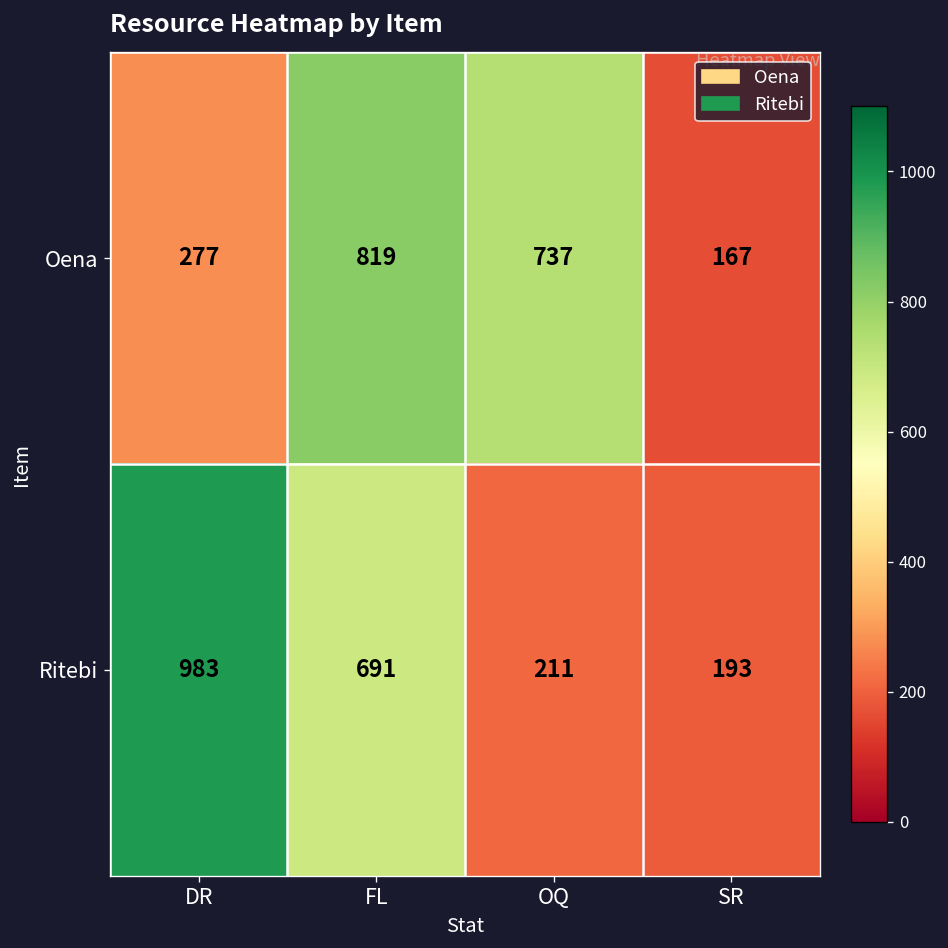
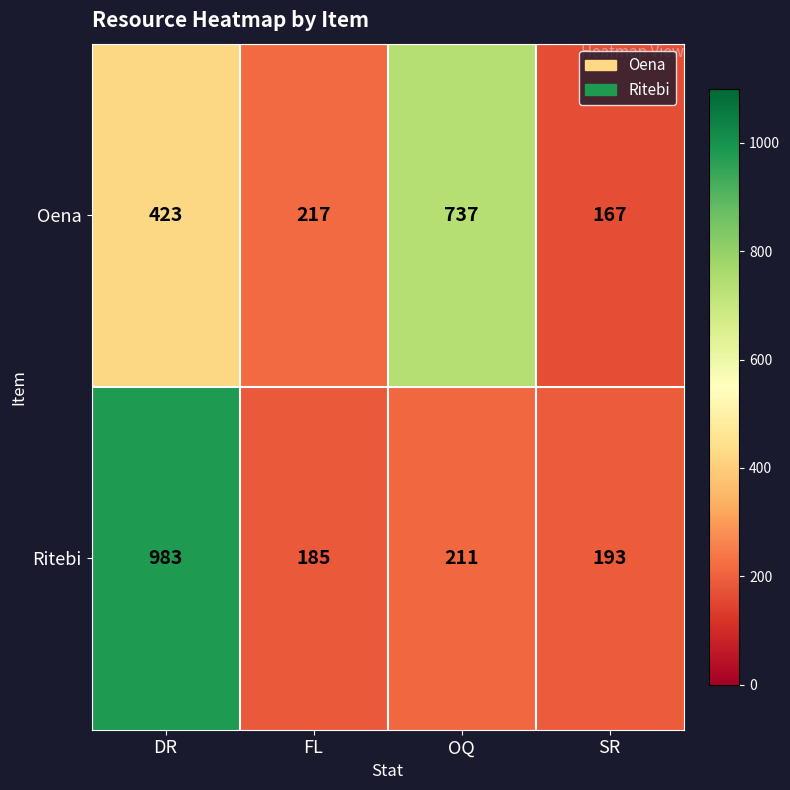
  {
    "Oena": {
-     "DR": 277,
-     "FL": 819,
+     "DR": 423,
+     "FL": 217,
      "OQ": 737,
      "SR": 167
    },
    "Ritebi": {
      "DR": 983,
-     "FL": 691,
+     "FL": 185,
      "OQ": 211,
      "SR": 193
    }
  }
